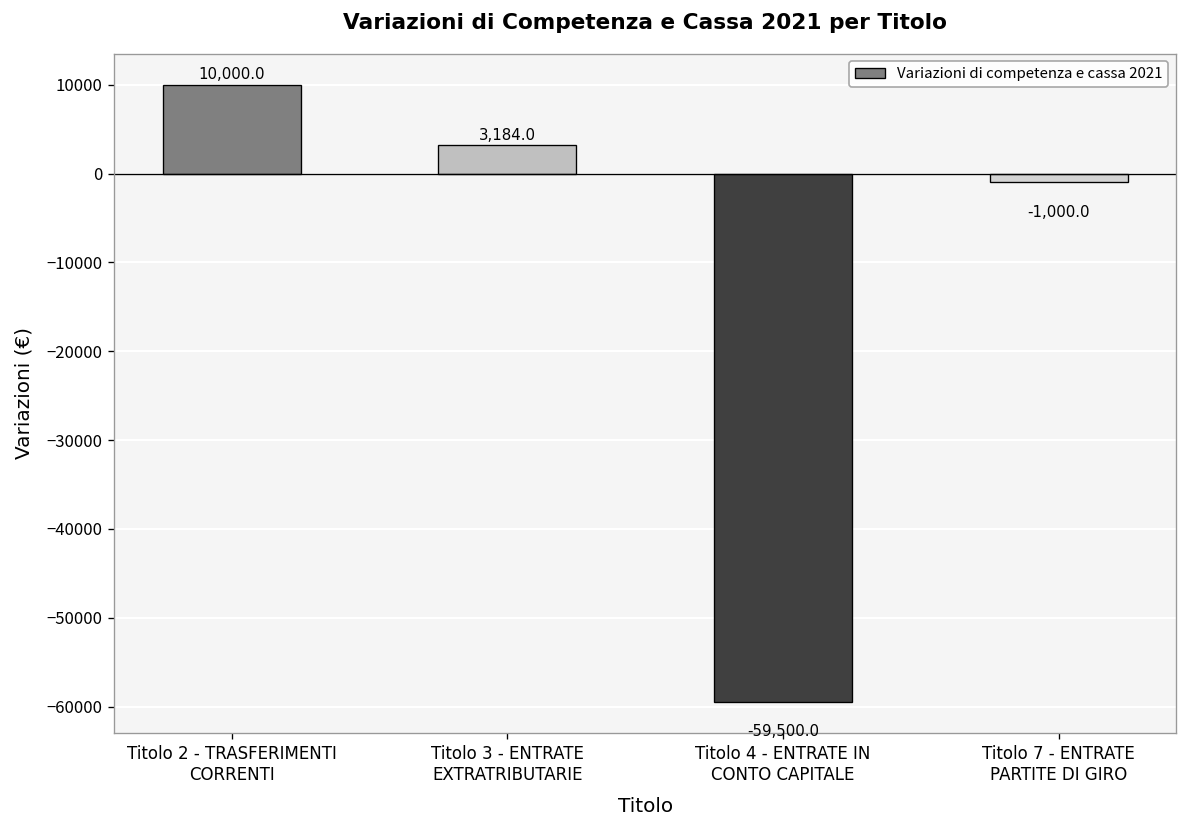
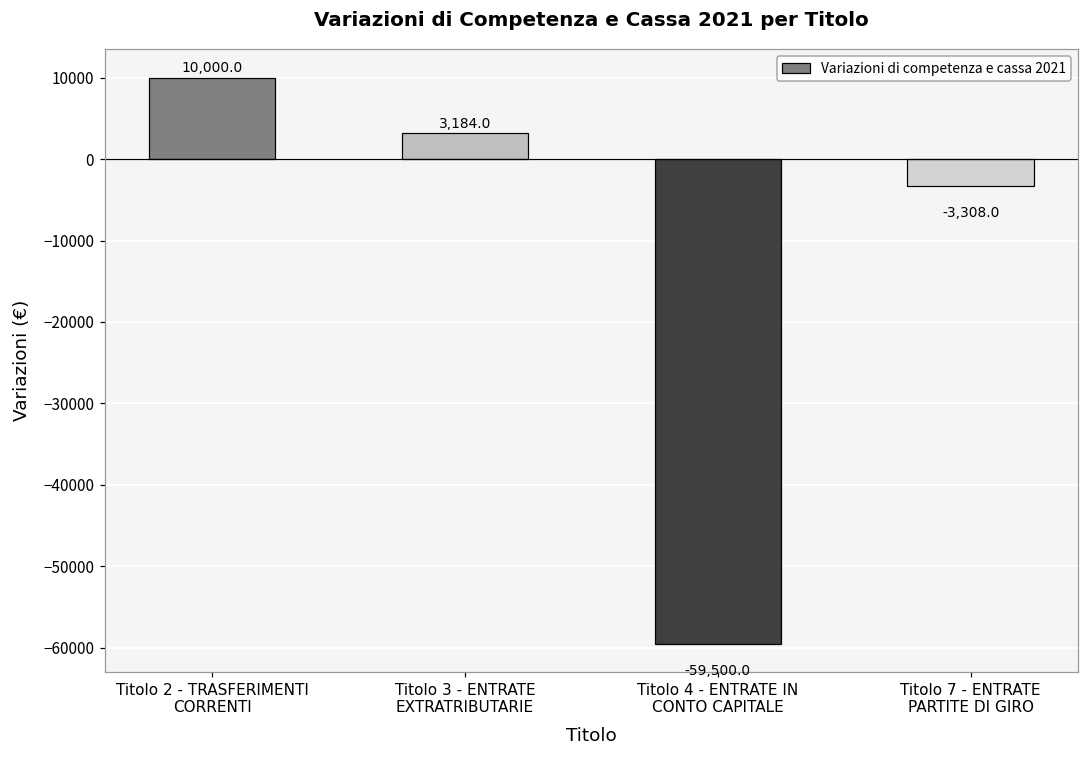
  {
    "Titolo 2 - TRASFERIMENTI CORRENTI": "10,000.0",
    "Titolo 3 - ENTRATE EXTRATRIBUTARIE": "3,184.0",
    "Titolo 4 - ENTRATE IN CONTO CAPITALE": "-59,500.0",
-   "Titolo 7 - ENTRATE PARTITE DI GIRO": "-1,000.0"
+   "Titolo 7 - ENTRATE PARTITE DI GIRO": "-3,308.0"
  }
